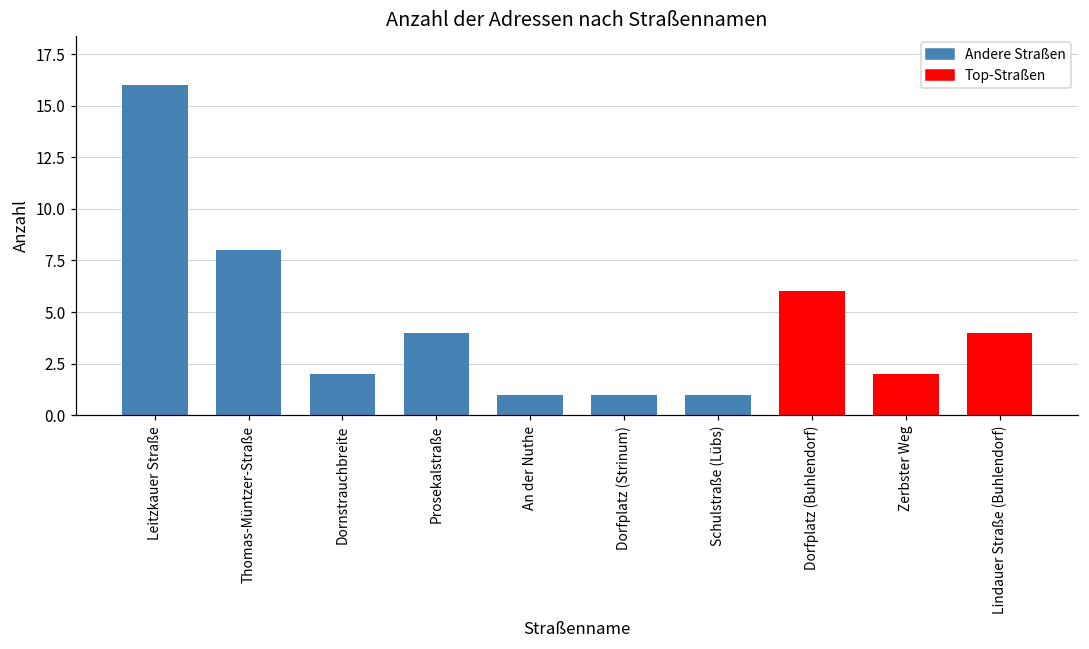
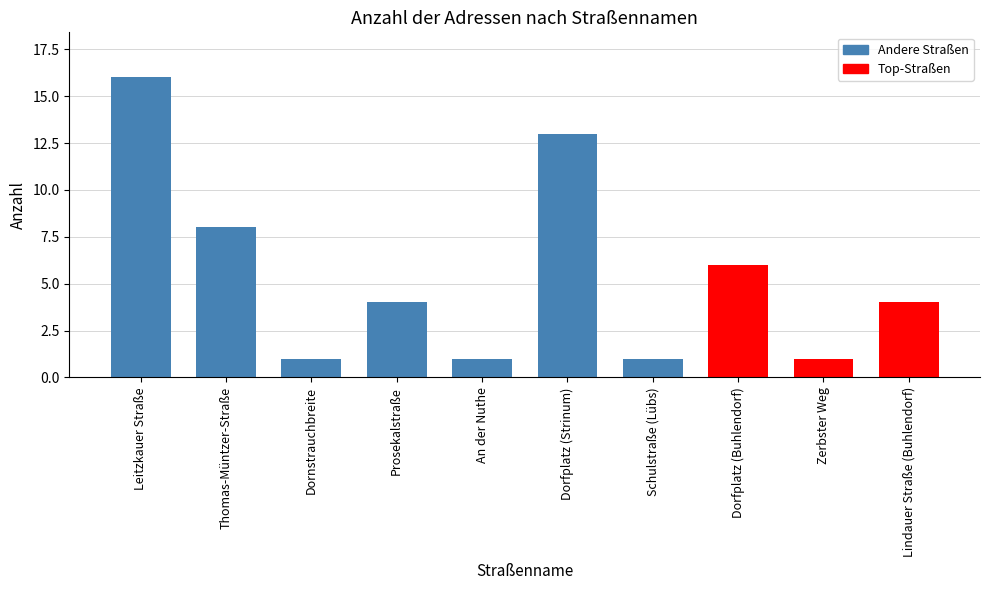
  {
    "Leitzkauer Straße": 16,
    "Thomas-Müntzer-Straße": 8,
-   "Dornstrauchbreite": 2,
+   "Dornstrauchbreite": 1,
    "Prosekalstraße": 4,
    "An der Nuthe": 1,
-   "Dorfplatz (Strinum)": 1,
+   "Dorfplatz (Strinum)": 13,
    "Schulstraße (Lübs)": 1,
    "Dorfplatz (Buhlendorf)": 6,
-   "Zerbster Weg": 2,
+   "Zerbster Weg": 1,
    "Lindauer Straße (Buhlendorf)": 4
  }
